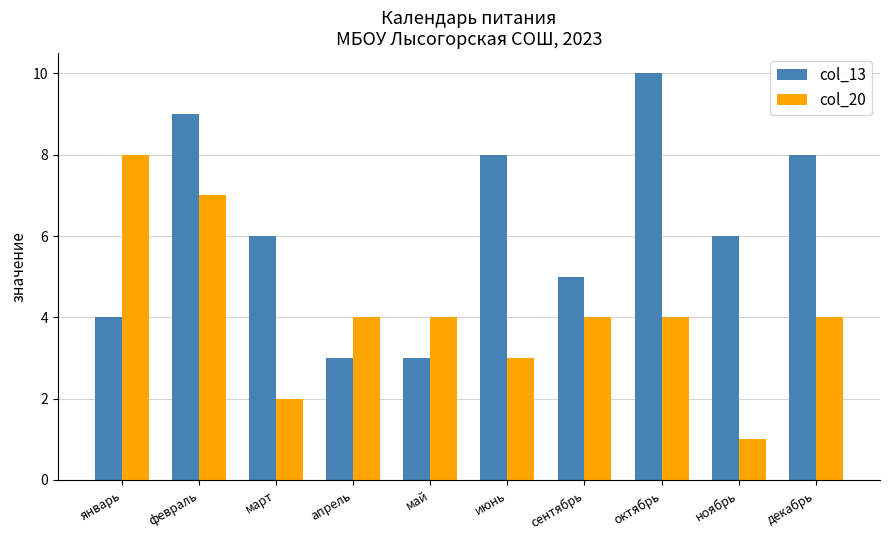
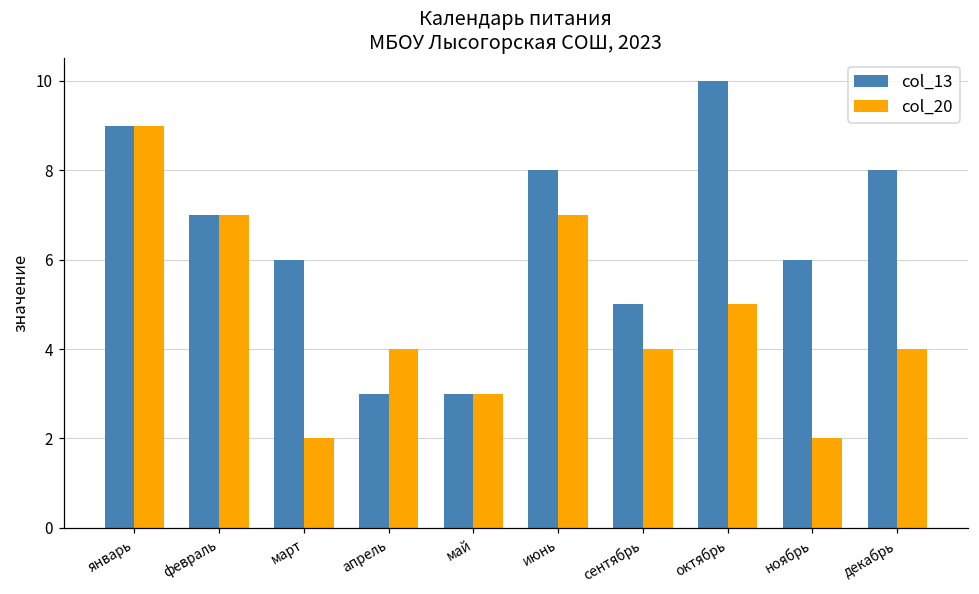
  {
    "col_13": {
-     "январь": 4,
-     "февраль": 9,
+     "январь": 9,
+     "февраль": 7,
      "март": 6,
      "апрель": 3,
      "май": 3,
      "июнь": 8,
      "сентябрь": 5,
      "октябрь": 10,
      "ноябрь": 6,
      "декабрь": 8
    },
    "col_20": {
-     "январь": 8,
+     "январь": 9,
      "февраль": 7,
      "март": 2,
      "апрель": 4,
-     "май": 4,
-     "июнь": 3,
+     "май": 3,
+     "июнь": 7,
      "сентябрь": 4,
-     "октябрь": 4,
-     "ноябрь": 1,
+     "октябрь": 5,
+     "ноябрь": 2,
      "декабрь": 4
    }
  }
